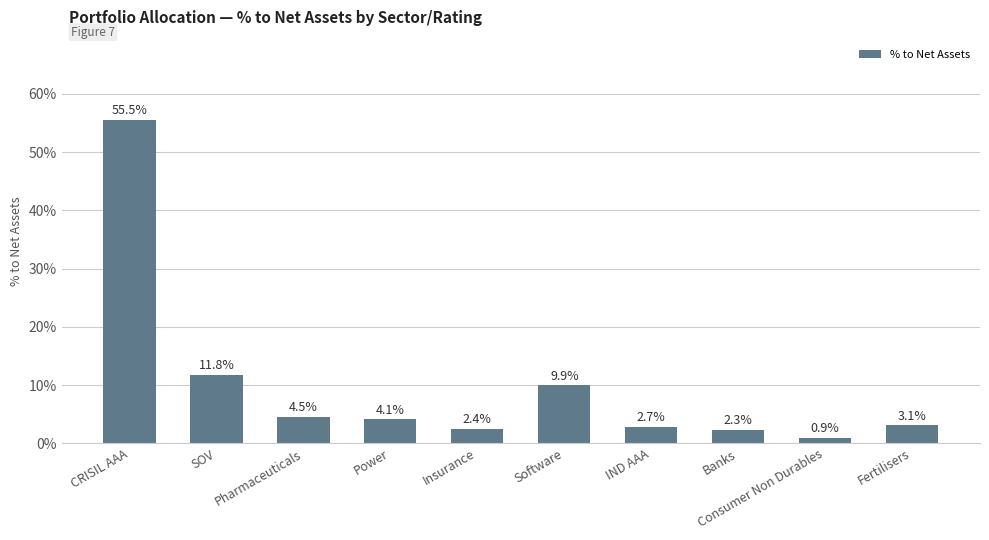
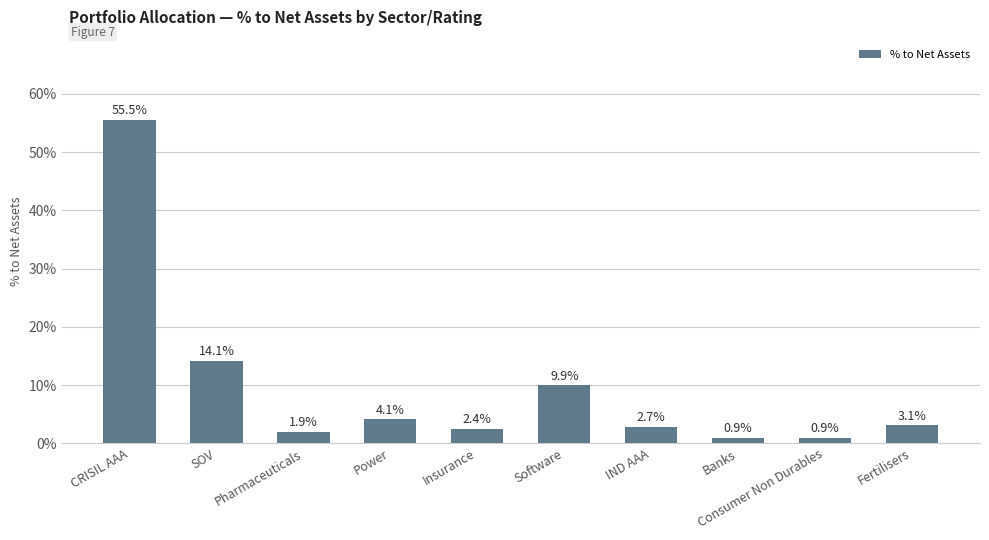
  {
    "CRISIL AAA": "55.5%",
-   "SOV": "11.8%",
-   "Pharmaceuticals": "4.5%",
+   "SOV": "14.1%",
+   "Pharmaceuticals": "1.9%",
    "Power": "4.1%",
    "Insurance": "2.4%",
    "Software": "9.9%",
    "IND AAA": "2.7%",
-   "Banks": "2.3%",
+   "Banks": "0.9%",
    "Consumer Non Durables": "0.9%",
    "Fertilisers": "3.1%"
  }
